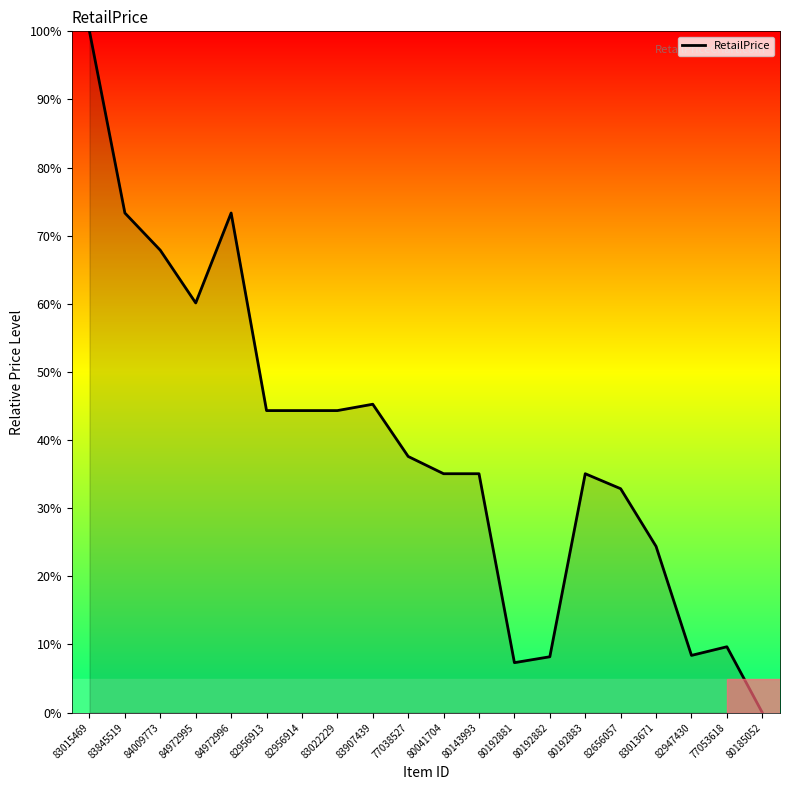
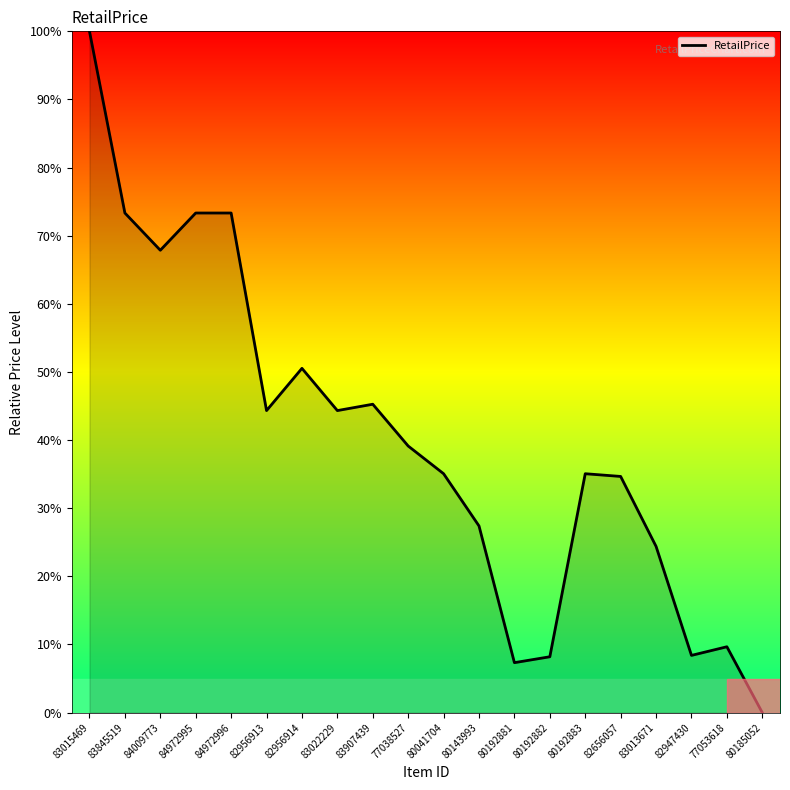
  {
    "83015469": "100%",
    "83845519": "73%",
    "84009773": "68%",
-   "84972995": "60%",
+   "84972995": "73%",
    "84972996": "73%",
    "82956913": "44%",
-   "82956914": "44%",
+   "82956914": "51%",
    "83022229": "44%",
    "83907439": "45%",
-   "77038527": "38%",
+   "77038527": "39%",
    "80041704": "35%",
-   "80143993": "35%",
+   "80143993": "27%",
    "80192881": "7%",
    "80192882": "8%",
    "80192883": "35%",
-   "82656057": "33%",
+   "82656057": "35%",
    "83013671": "24%",
    "82947430": "8%",
    "77053618": "10%"
  }
